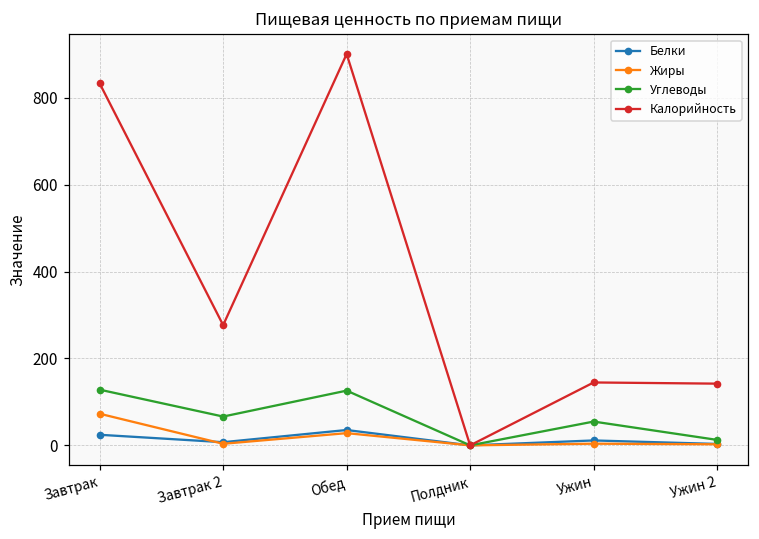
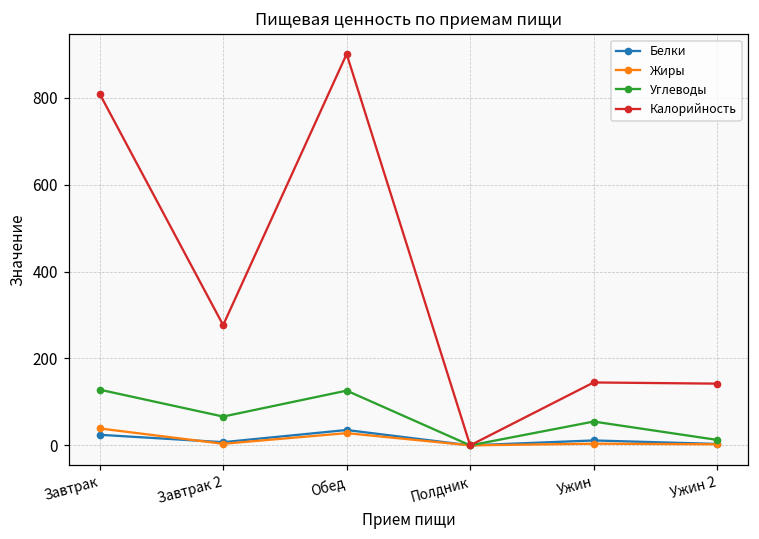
  {
    "Белки": {
      "Завтрак": 20,
      "Обед": 40,
      "Ужин": 10
    },
    "Жиры": {
-     "Завтрак": 70,
+     "Завтрак": 40,
      "Обед": 30,
      "Ужин": 0
    },
    "Углеводы": {
      "Завтрак": 130,
      "Завтрак 2": 70,
      "Обед": 130,
      "Ужин": 50,
      "Ужин 2": 10
    },
    "Калорийность": {
-     "Завтрак": 830,
+     "Завтрак": 810,
      "Завтрак 2": 280,
      "Обед": 900,
      "Ужин": 140,
      "Ужин 2": 140
    }
  }
